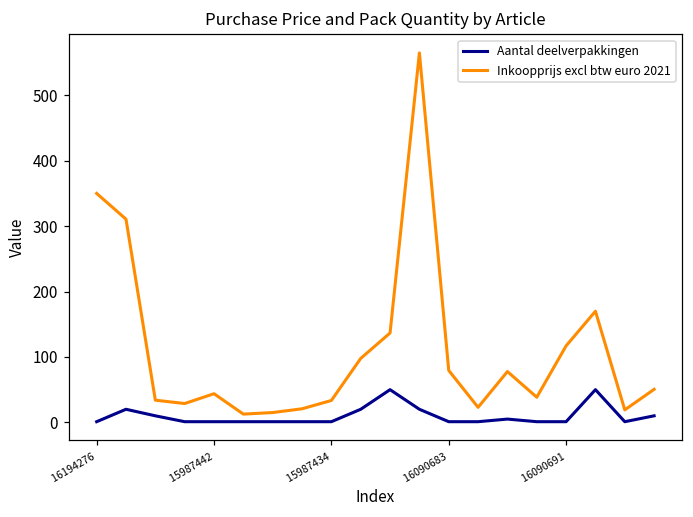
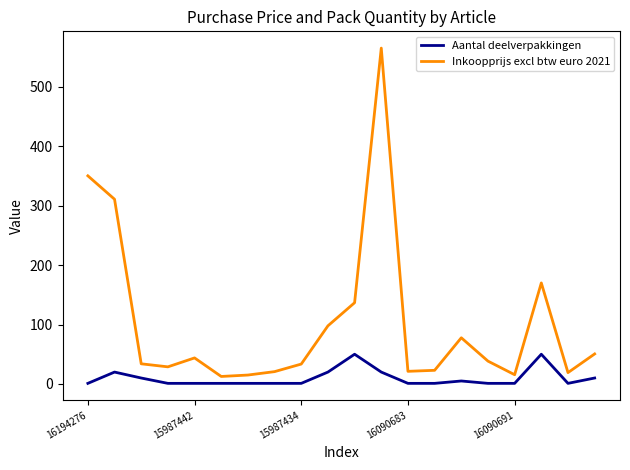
  {
    "Aantal deelverpakkingen": {
      "16194276": 0,
      "15987442": 0,
      "15987434": 0,
      "16090683": 0,
      "16090691": 0
    },
    "Inkoopprijs excl btw euro 2021": {
      "16194276": 350,
      "15987442": 40,
      "15987434": 30,
-     "16090683": 80,
-     "16090691": 120
+     "16090683": 20,
+     "16090691": 20
    }
  }
